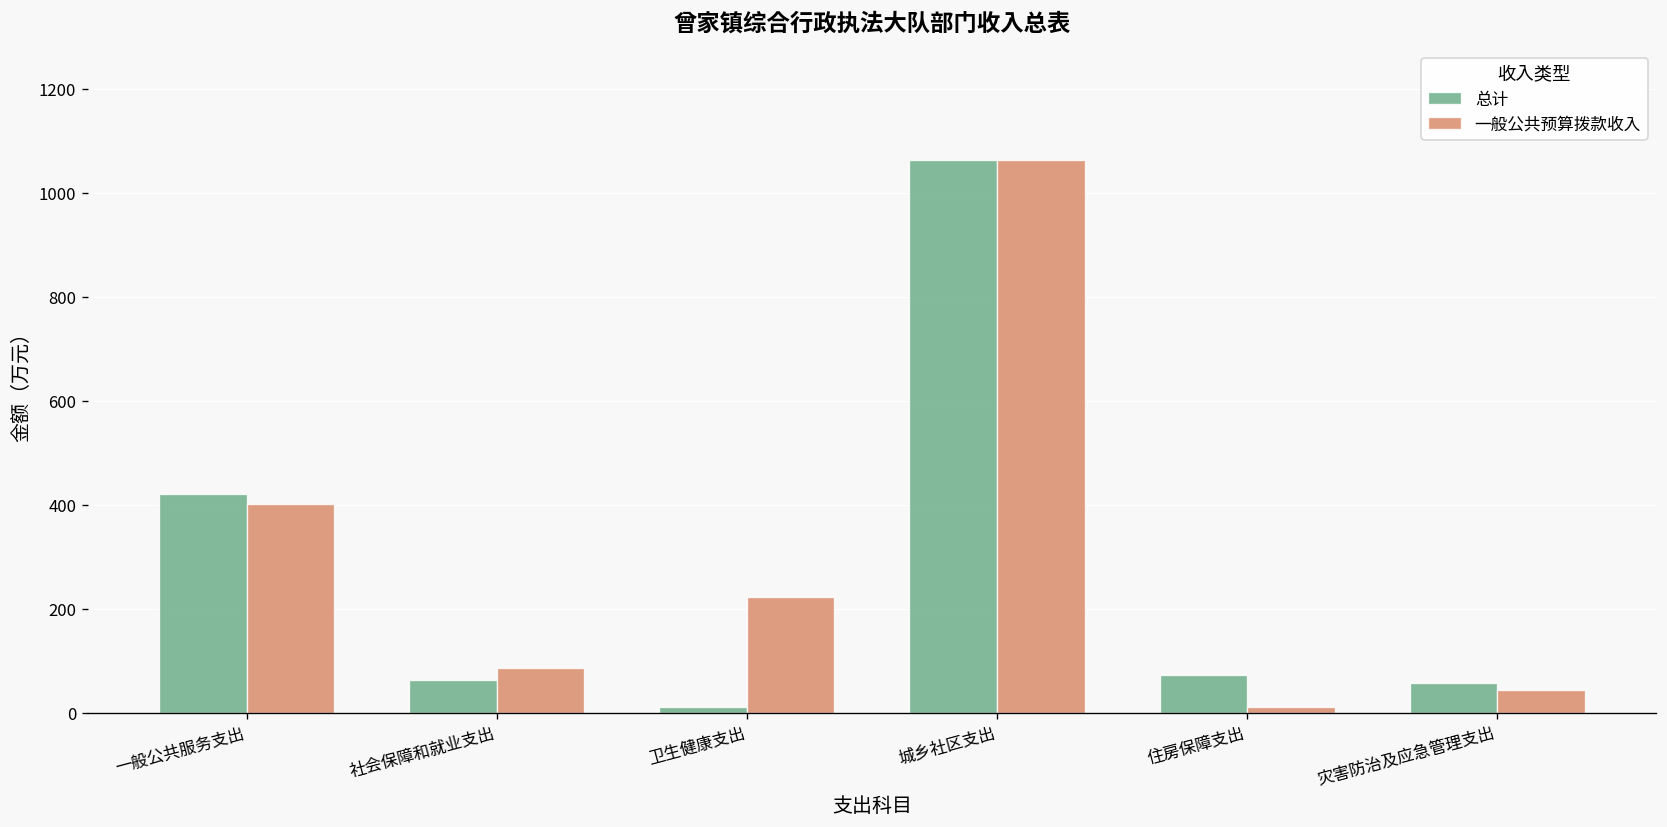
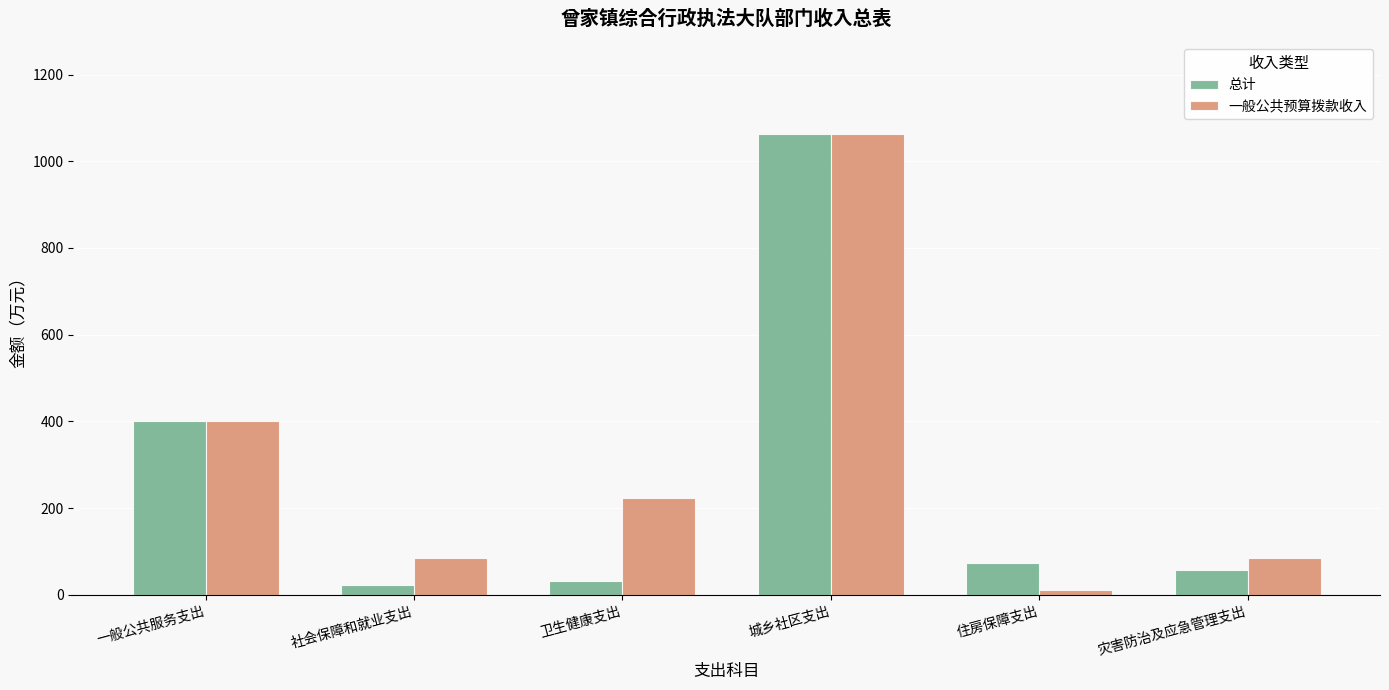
  {
    "总计": {
-     "一般公共服务支出": 420,
-     "社会保障和就业支出": 60,
-     "卫生健康支出": 10,
+     "一般公共服务支出": 400,
+     "社会保障和就业支出": 20,
+     "卫生健康支出": 30,
      "城乡社区支出": 1060,
      "住房保障支出": 70,
      "灾害防治及应急管理支出": 60
    },
    "一般公共预算拨款收入": {
      "一般公共服务支出": 400,
      "社会保障和就业支出": 90,
      "卫生健康支出": 220,
      "城乡社区支出": 1060,
      "住房保障支出": 10,
-     "灾害防治及应急管理支出": 40
+     "灾害防治及应急管理支出": 90
    }
  }
